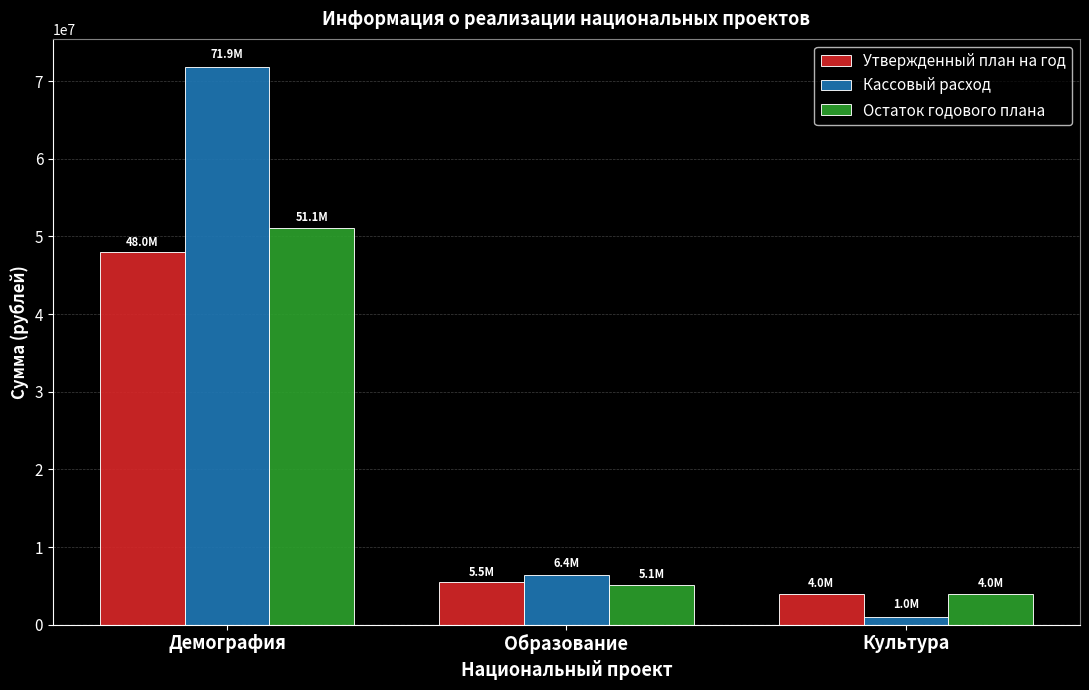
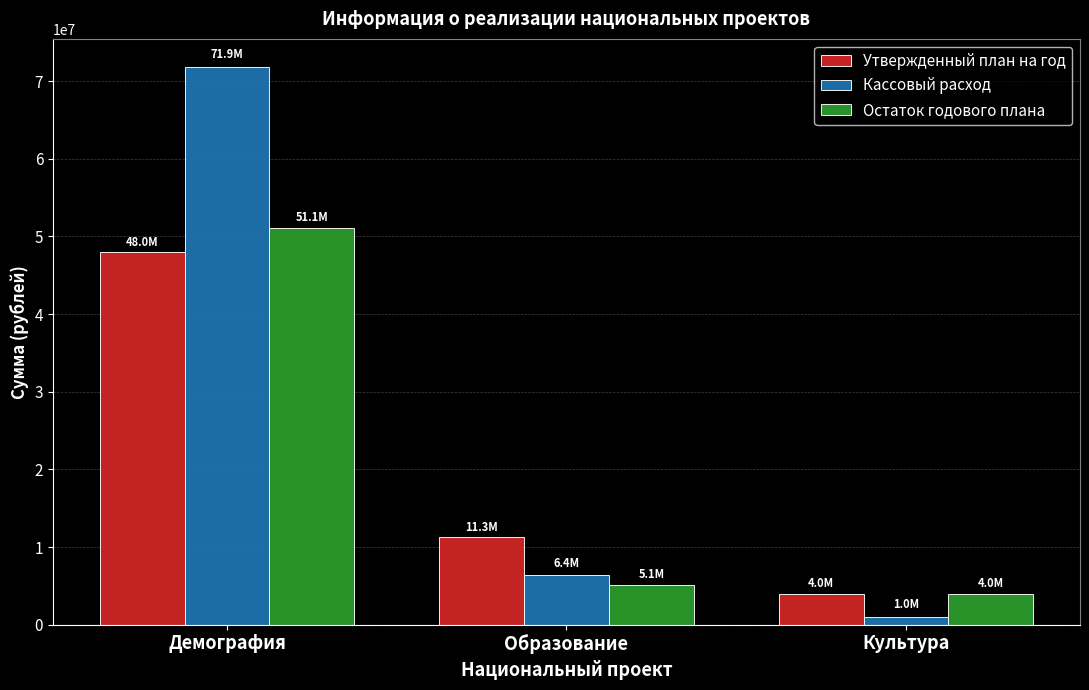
  {
    "Утвержденный план на год": {
      "Демография": "48.0M",
-     "Образование": "5.5M",
+     "Образование": "11.3M",
      "Культура": "4.0M"
    },
    "Кассовый расход": {
      "Демография": "71.9M",
      "Образование": "6.4M",
      "Культура": "1.0M"
    },
    "Остаток годового плана": {
      "Демография": "51.1M",
      "Образование": "5.1M",
      "Культура": "4.0M"
    }
  }
